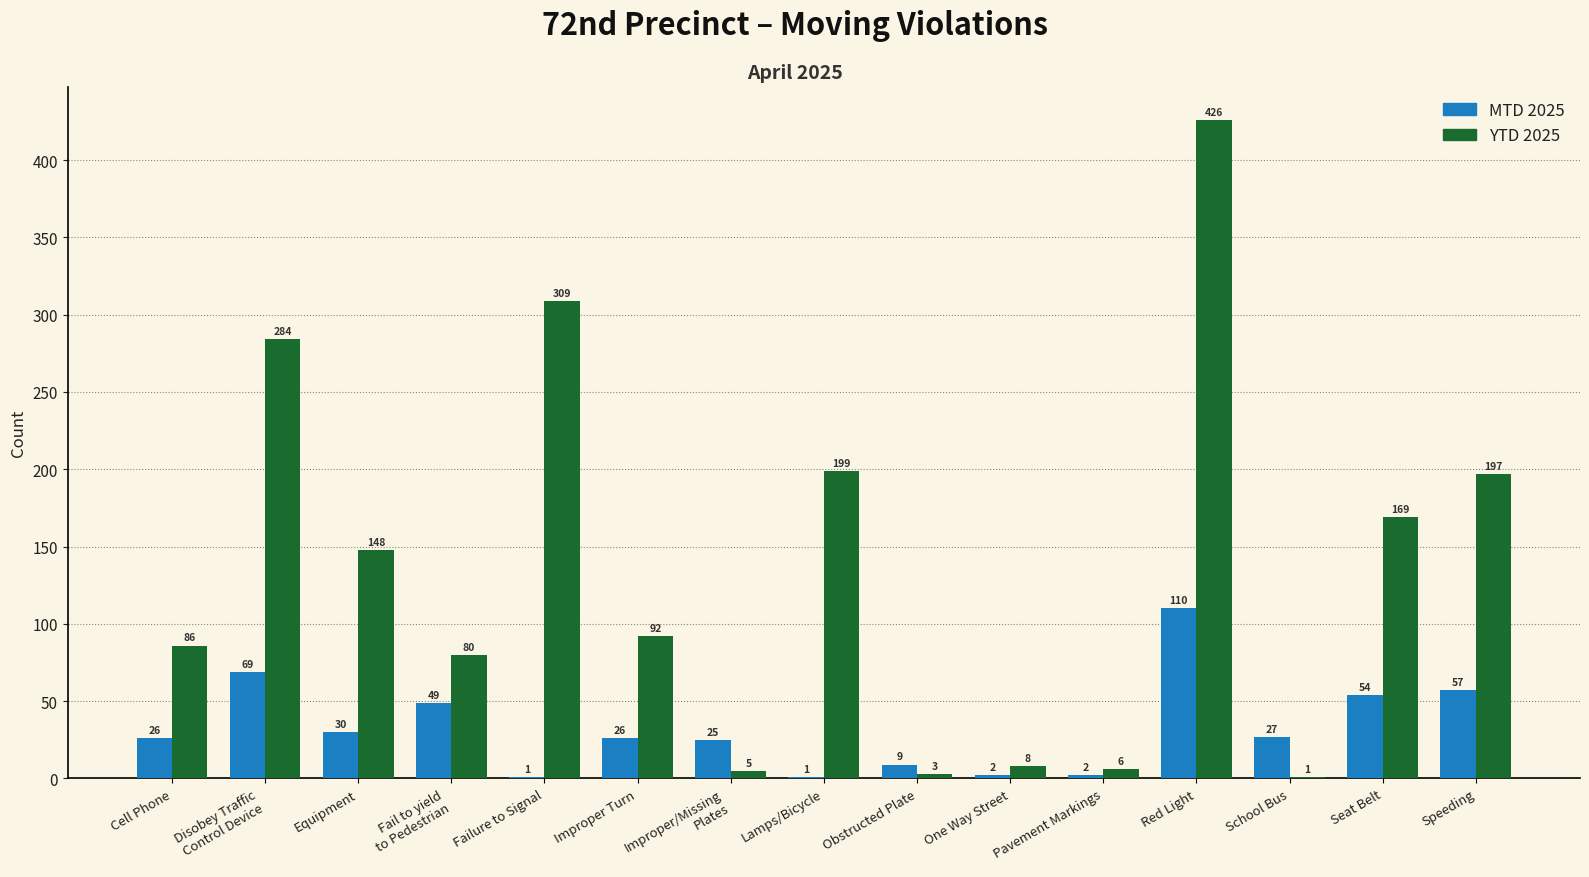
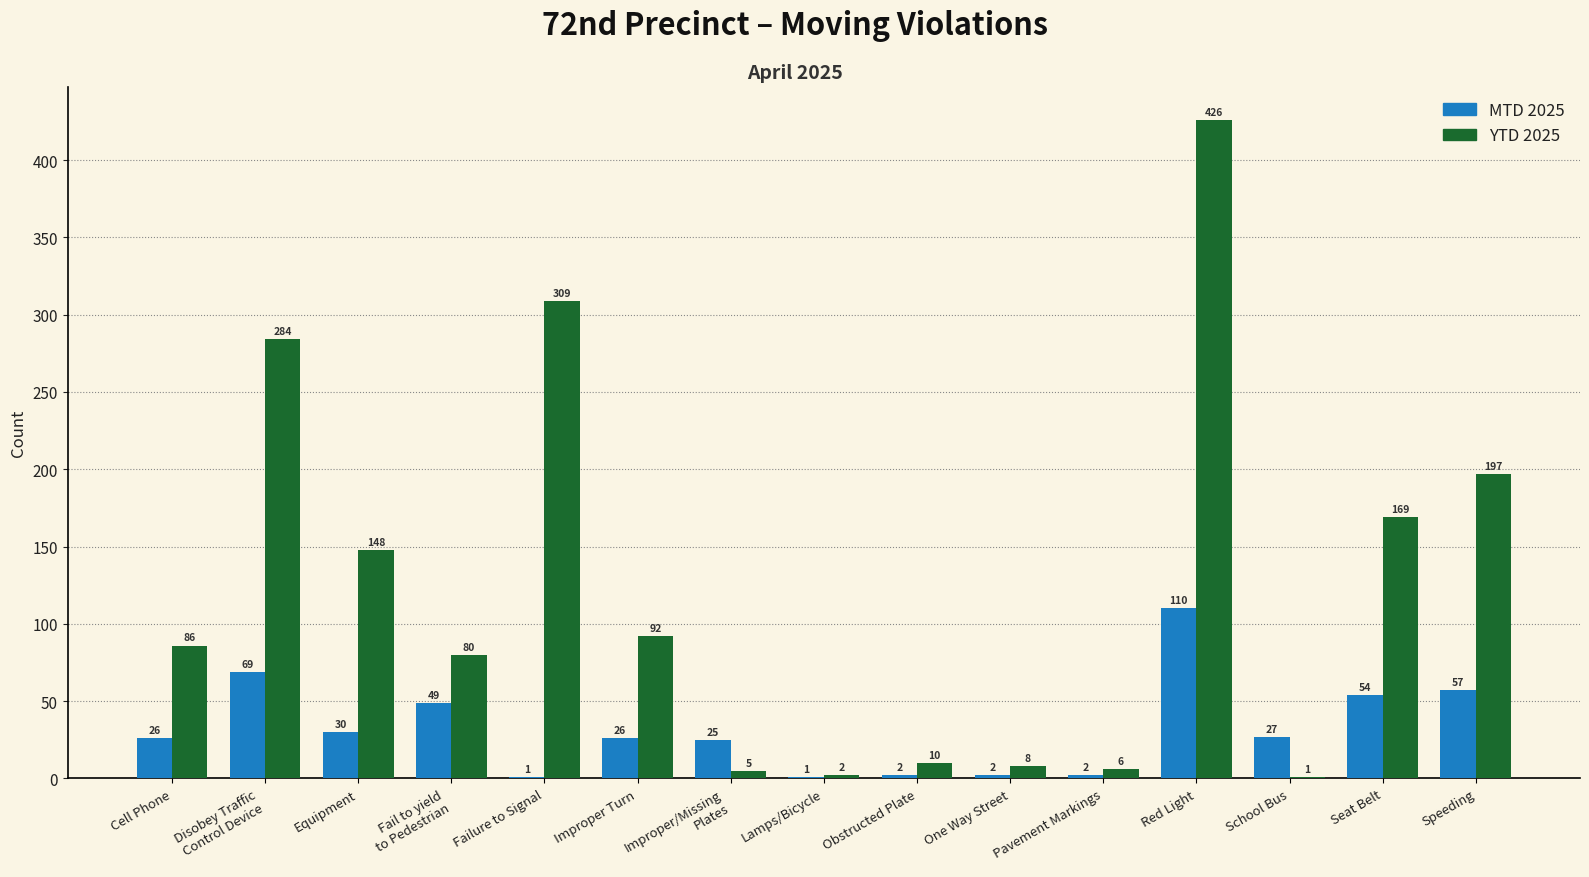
  {
    "MTD 2025": {
      "Cell Phone": 26,
      "Disobey Traffic Control Device": 69,
      "Equipment": 30,
      "Fail to yield to Pedestrian": 49,
      "Failure to Signal": 1,
      "Improper Turn": 26,
      "Improper/Missing Plates": 25,
      "Lamps/Bicycle": 1,
-     "Obstructed Plate": 9,
+     "Obstructed Plate": 2,
      "One Way Street": 2,
      "Pavement Markings": 2,
      "Red Light": 110,
      "School Bus": 27,
      "Seat Belt": 54,
      "Speeding": 57
    },
    "YTD 2025": {
      "Cell Phone": 86,
      "Disobey Traffic Control Device": 284,
      "Equipment": 148,
      "Fail to yield to Pedestrian": 80,
      "Failure to Signal": 309,
      "Improper Turn": 92,
      "Improper/Missing Plates": 5,
-     "Lamps/Bicycle": 199,
-     "Obstructed Plate": 3,
+     "Lamps/Bicycle": 2,
+     "Obstructed Plate": 10,
      "One Way Street": 8,
      "Pavement Markings": 6,
      "Red Light": 426,
      "School Bus": 1,
      "Seat Belt": 169,
      "Speeding": 197
    }
  }
